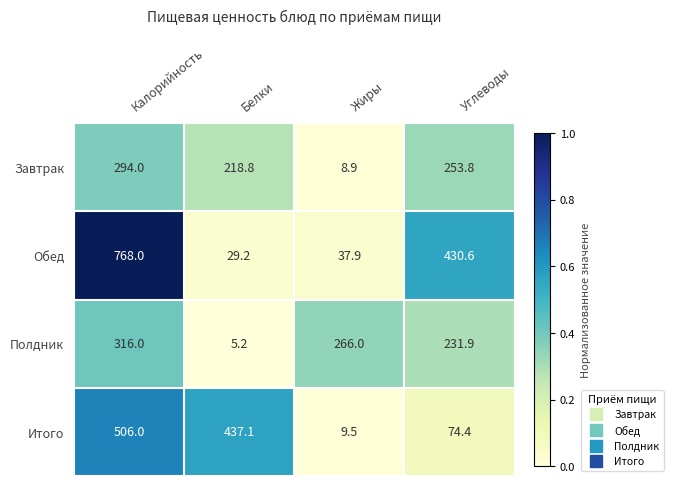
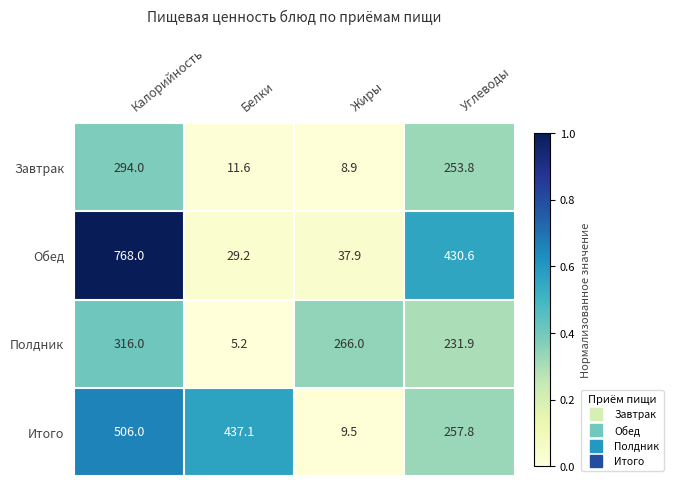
  {
    "Завтрак": {
      "Калорийность": 294.0,
-     "Белки": 218.8,
+     "Белки": 11.6,
      "Жиры": 8.9,
      "Углеводы": 253.8
    },
    "Обед": {
      "Калорийность": 768.0,
      "Белки": 29.2,
      "Жиры": 37.9,
      "Углеводы": 430.6
    },
    "Полдник": {
      "Калорийность": 316.0,
      "Белки": 5.2,
      "Жиры": 266.0,
      "Углеводы": 231.9
    },
    "Итого": {
      "Калорийность": 506.0,
      "Белки": 437.1,
      "Жиры": 9.5,
-     "Углеводы": 74.4
+     "Углеводы": 257.8
    }
  }
